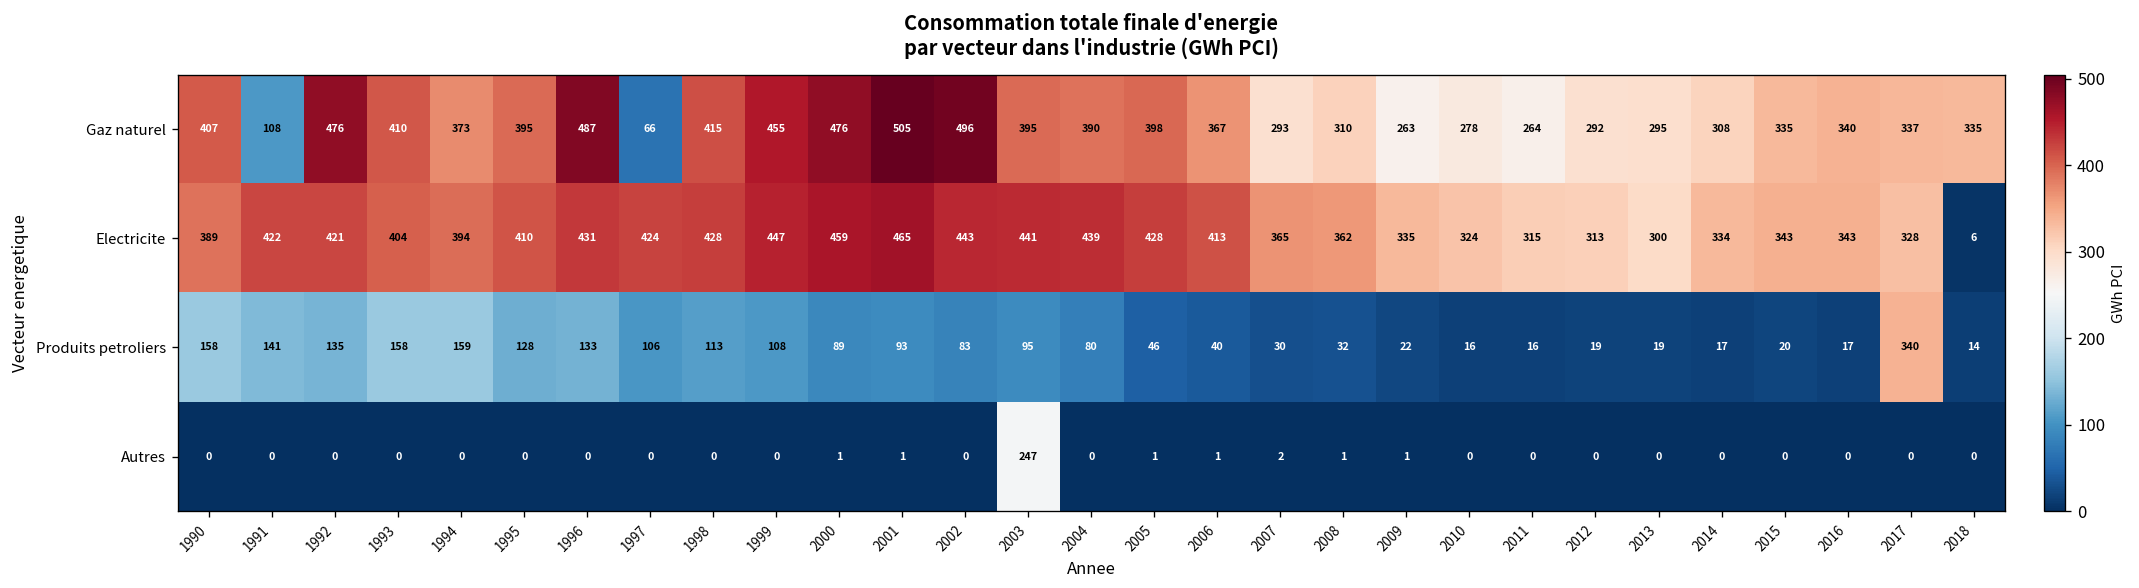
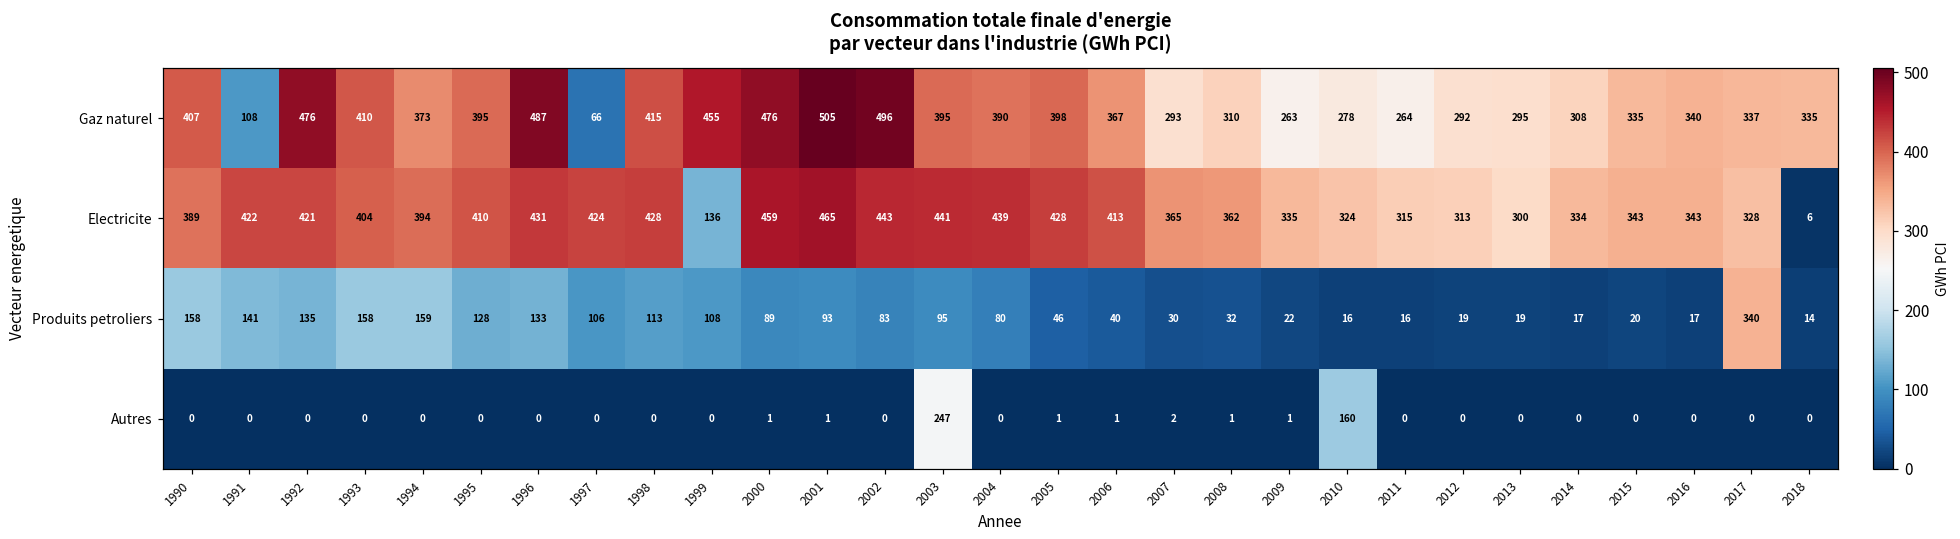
  {
    "Gaz naturel": {
      "1990": 407,
      "1991": 108,
      "1992": 476,
      "1993": 410,
      "1994": 373,
      "1995": 395,
      "1996": 487,
      "1997": 66,
      "1998": 415,
      "1999": 455,
      "2000": 476,
      "2001": 505,
      "2002": 496,
      "2003": 395,
      "2004": 390,
      "2005": 398,
      "2006": 367,
      "2007": 293,
      "2008": 310,
      "2009": 263,
      "2010": 278,
      "2011": 264,
      "2012": 292,
      "2013": 295,
      "2014": 308,
      "2015": 335,
      "2016": 340,
      "2017": 337,
      "2018": 335
    },
    "Electricite": {
      "1990": 389,
      "1991": 422,
      "1992": 421,
      "1993": 404,
      "1994": 394,
      "1995": 410,
      "1996": 431,
      "1997": 424,
      "1998": 428,
-     "1999": 447,
+     "1999": 136,
      "2000": 459,
      "2001": 465,
      "2002": 443,
      "2003": 441,
      "2004": 439,
      "2005": 428,
      "2006": 413,
      "2007": 365,
      "2008": 362,
      "2009": 335,
      "2010": 324,
      "2011": 315,
      "2012": 313,
      "2013": 300,
      "2014": 334,
      "2015": 343,
      "2016": 343,
      "2017": 328,
      "2018": 6
    },
    "Produits petroliers": {
      "1990": 158,
      "1991": 141,
      "1992": 135,
      "1993": 158,
      "1994": 159,
      "1995": 128,
      "1996": 133,
      "1997": 106,
      "1998": 113,
      "1999": 108,
      "2000": 89,
      "2001": 93,
      "2002": 83,
      "2003": 95,
      "2004": 80,
      "2005": 46,
      "2006": 40,
      "2007": 30,
      "2008": 32,
      "2009": 22,
      "2010": 16,
      "2011": 16,
      "2012": 19,
      "2013": 19,
      "2014": 17,
      "2015": 20,
      "2016": 17,
      "2017": 340,
      "2018": 14
    },
    "Autres": {
      "1990": 0,
      "1991": 0,
      "1992": 0,
      "1993": 0,
      "1994": 0,
      "1995": 0,
      "1996": 0,
      "1997": 0,
      "1998": 0,
      "1999": 0,
      "2000": 1,
      "2001": 1,
      "2002": 0,
      "2003": 247,
      "2004": 0,
      "2005": 1,
      "2006": 1,
      "2007": 2,
      "2008": 1,
      "2009": 1,
-     "2010": 0,
+     "2010": 160,
      "2011": 0,
      "2012": 0,
      "2013": 0,
      "2014": 0,
      "2015": 0,
      "2016": 0,
      "2017": 0,
      "2018": 0
    }
  }
